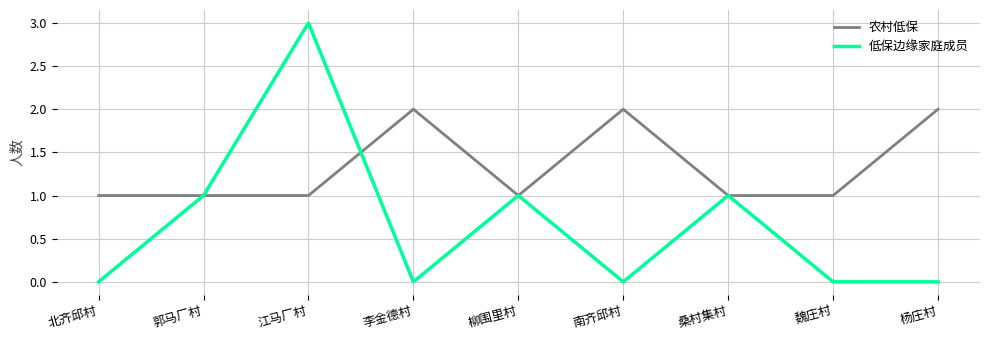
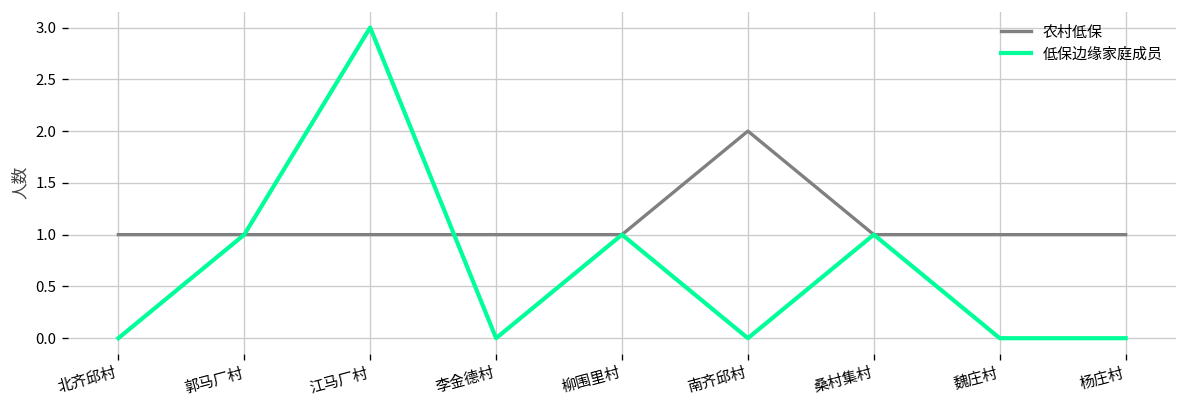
  {
    "农村低保": {
      "北齐邱村": 1,
      "江马厂村": 1,
-     "李金德村": 2,
+     "李金德村": 1,
      "南齐邱村": 2,
      "魏庄村": 1,
-     "杨庄村": 2
+     "杨庄村": 1
    },
    "低保边缘家庭成员": {
      "北齐邱村": 0,
      "江马厂村": 3,
      "李金德村": 0,
      "南齐邱村": 0,
      "魏庄村": 0,
      "杨庄村": 0
    }
  }
